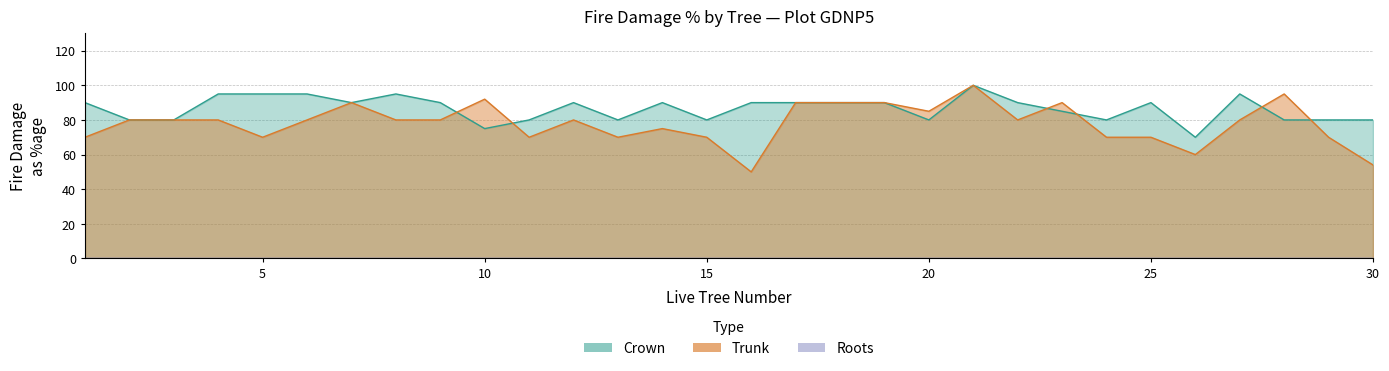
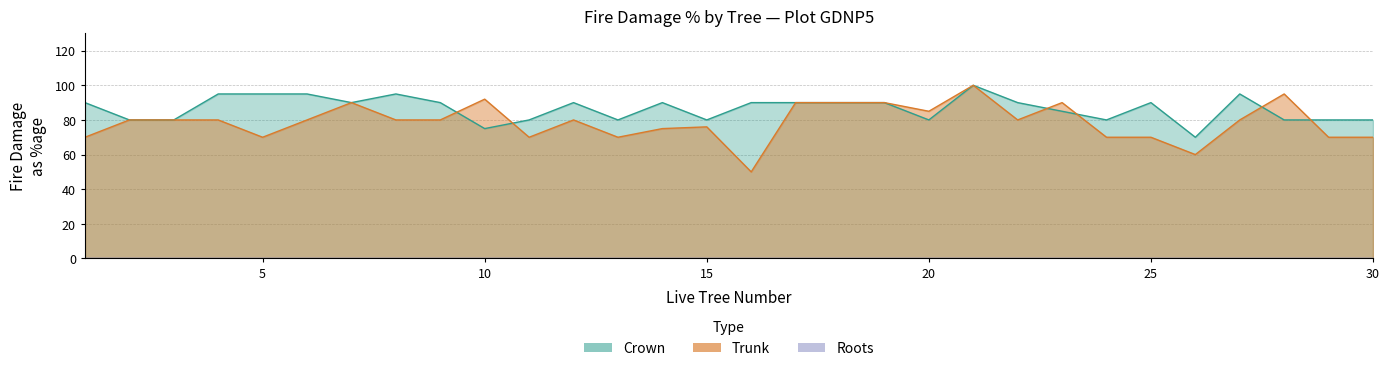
  {
    "Trunk": {
      "5": 70,
      "10": 92,
-     "15": 70,
+     "15": 76,
      "20": 85,
      "25": 70,
-     "30": 54
+     "30": 70
    }
  }
